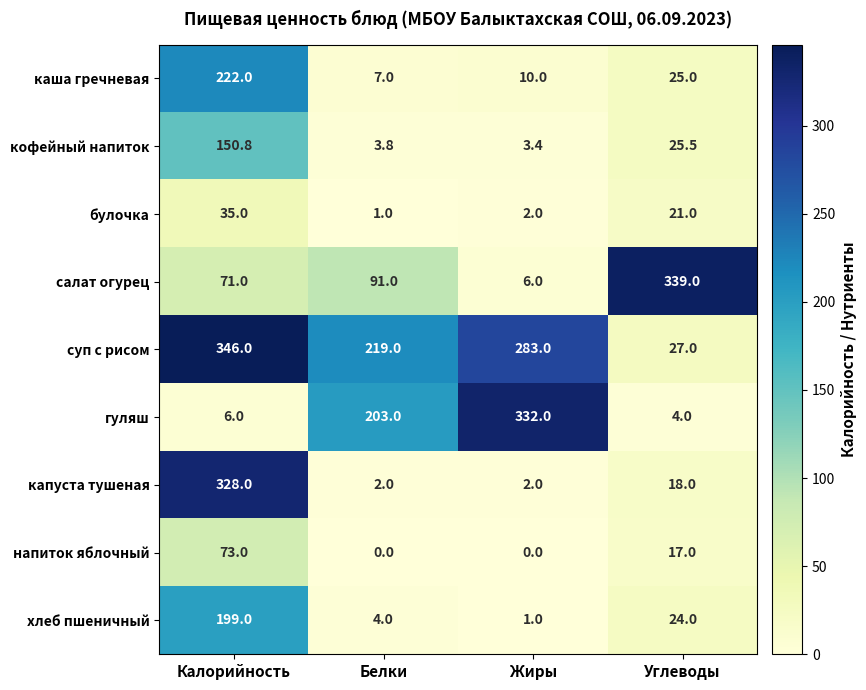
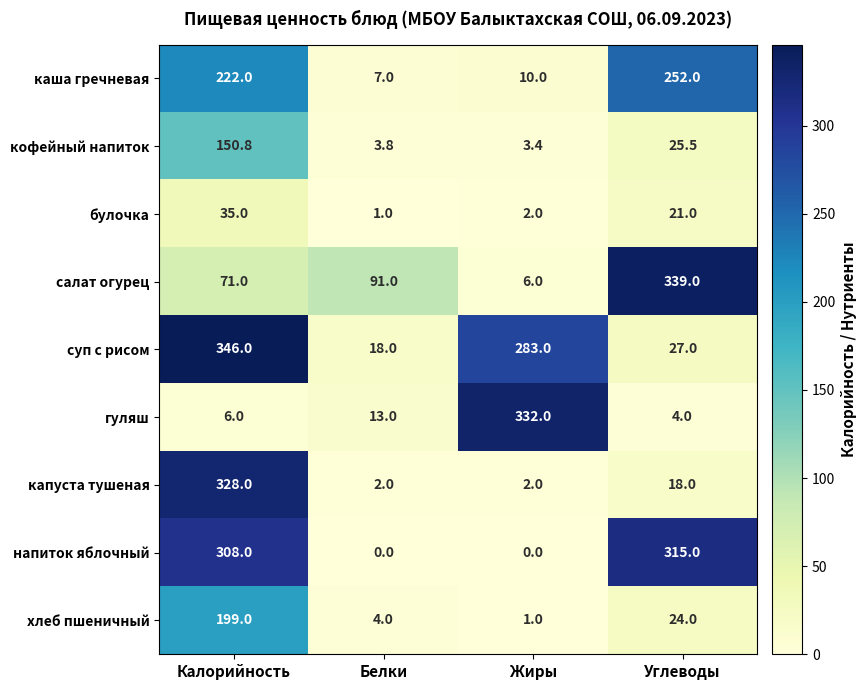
  {
    "каша гречневая": {
      "Калорийность": 222.0,
      "Белки": 7.0,
      "Жиры": 10.0,
-     "Углеводы": 25.0
+     "Углеводы": 252.0
    },
    "кофейный напиток": {
      "Калорийность": 150.8,
      "Белки": 3.8,
      "Жиры": 3.4,
      "Углеводы": 25.5
    },
    "булочка": {
      "Калорийность": 35.0,
      "Белки": 1.0,
      "Жиры": 2.0,
      "Углеводы": 21.0
    },
    "салат огурец": {
      "Калорийность": 71.0,
      "Белки": 91.0,
      "Жиры": 6.0,
      "Углеводы": 339.0
    },
    "суп с рисом": {
      "Калорийность": 346.0,
-     "Белки": 219.0,
+     "Белки": 18.0,
      "Жиры": 283.0,
      "Углеводы": 27.0
    },
    "гуляш": {
      "Калорийность": 6.0,
-     "Белки": 203.0,
+     "Белки": 13.0,
      "Жиры": 332.0,
      "Углеводы": 4.0
    },
    "капуста тушеная": {
      "Калорийность": 328.0,
      "Белки": 2.0,
      "Жиры": 2.0,
      "Углеводы": 18.0
    },
    "напиток яблочный": {
-     "Калорийность": 73.0,
+     "Калорийность": 308.0,
      "Белки": 0.0,
      "Жиры": 0.0,
-     "Углеводы": 17.0
+     "Углеводы": 315.0
    },
    "хлеб пшеничный": {
      "Калорийность": 199.0,
      "Белки": 4.0,
      "Жиры": 1.0,
      "Углеводы": 24.0
    }
  }
